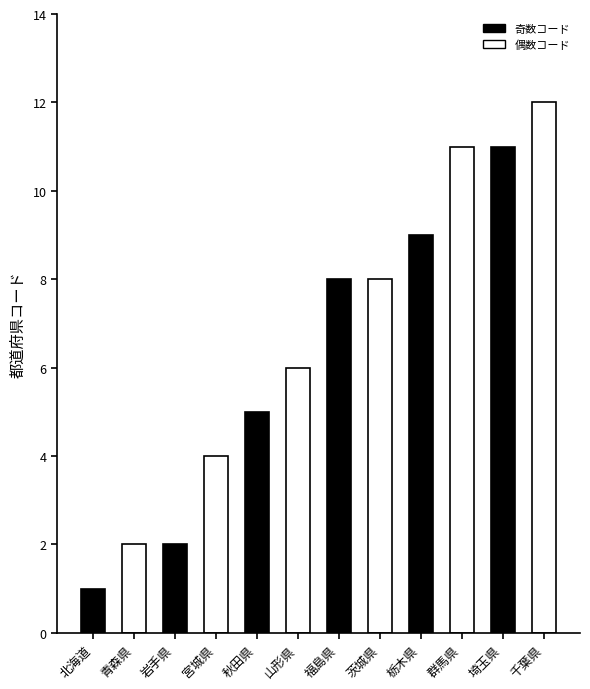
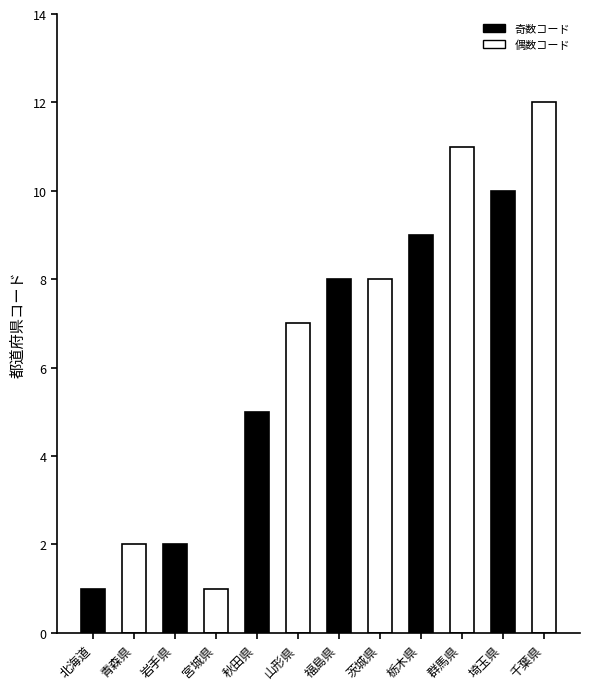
  {
    "北海道": 1,
    "青森県": 2,
    "岩手県": 2,
-   "宮城県": 4,
+   "宮城県": 1,
    "秋田県": 5,
-   "山形県": 6,
+   "山形県": 7,
    "福島県": 8,
    "茨城県": 8,
    "栃木県": 9,
    "群馬県": 11,
-   "埼玉県": 11,
+   "埼玉県": 10,
    "千葉県": 12
  }
